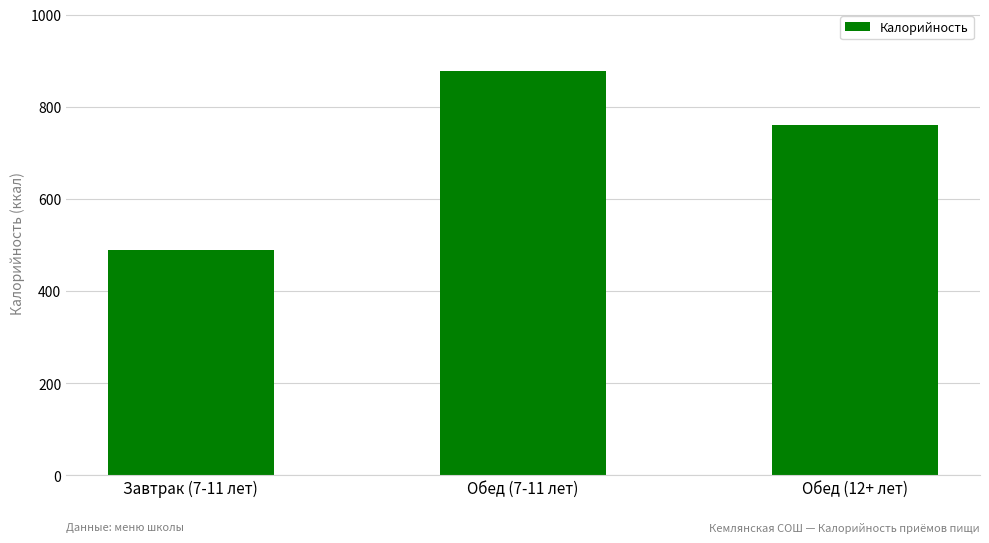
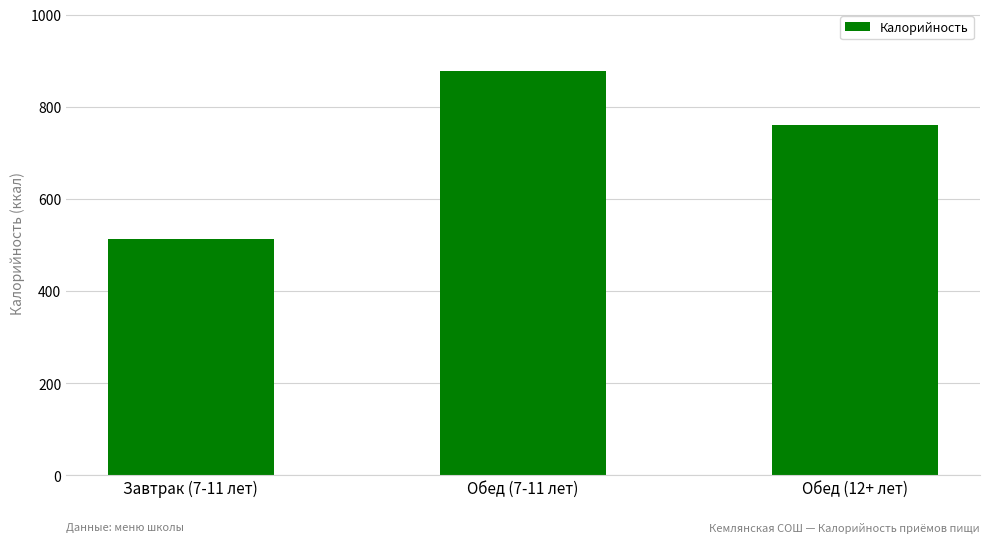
  {
-   "Завтрак (7-11 лет)": 490,
+   "Завтрак (7-11 лет)": 510,
    "Обед (7-11 лет)": 880,
    "Обед (12+ лет)": 760
  }
